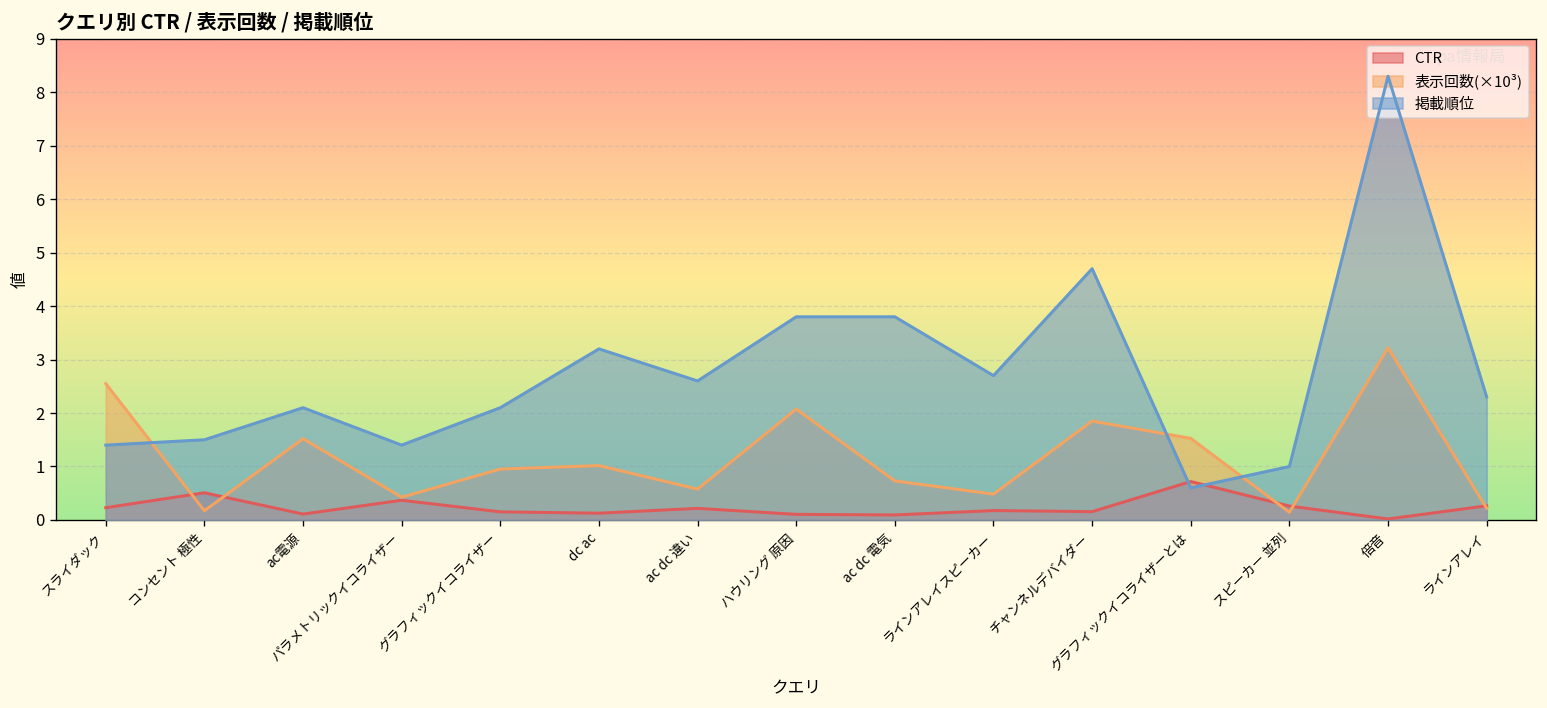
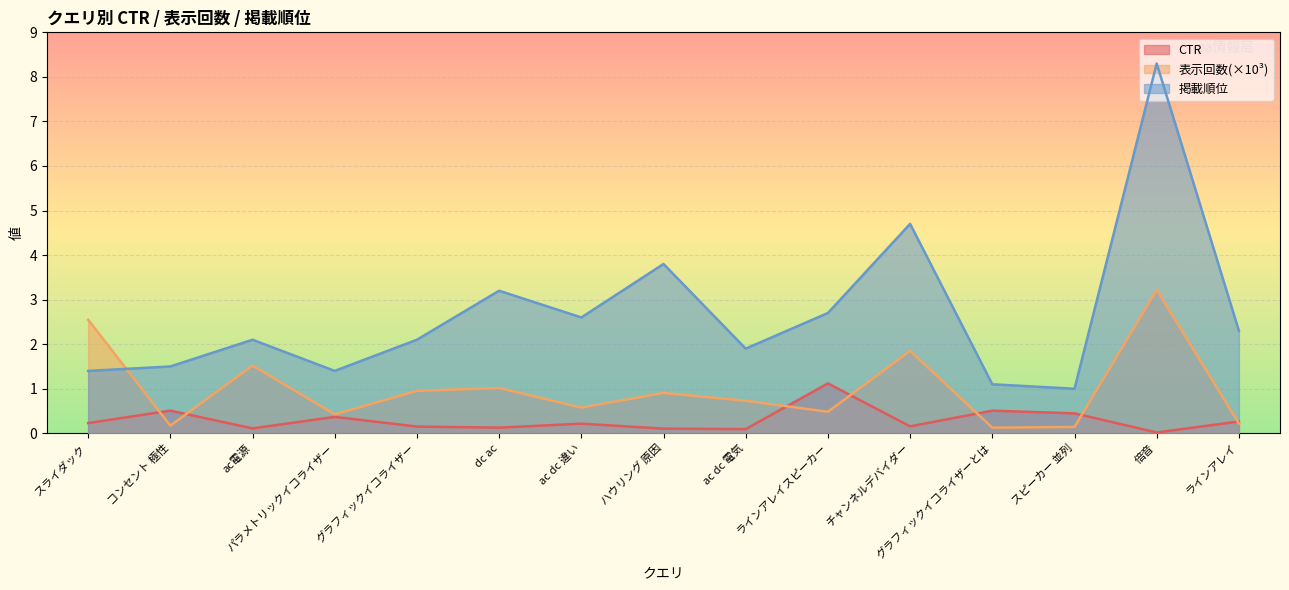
  {
    "CTR": {
      "スライダック": 0.2,
      "コンセント 極性": 0.5,
      "ac電源": 0.1,
      "パラメトリックイコライザー": 0.4,
      "グラフィックイコライザー": 0.2,
      "dc ac": 0.1,
      "ac dc 違い": 0.2,
      "ハウリング 原因": 0.1,
      "ac dc 電気": 0.1,
-     "ラインアレイスピーカー": 0.2,
+     "ラインアレイスピーカー": 1.1,
      "チャンネルデバイダー": 0.2,
-     "グラフィックイコライザーとは": 0.7,
-     "スピーカー 並列": 0.3,
+     "グラフィックイコライザーとは": 0.5,
+     "スピーカー 並列": 0.4,
      "倍音": 0.0
    },
    "表示回数(×10³)": {
      "スライダック": 2.6,
      "コンセント 極性": 0.2,
      "ac電源": 1.5,
      "パラメトリックイコライザー": 0.4,
      "グラフィックイコライザー": 1.0,
      "dc ac": 1.0,
      "ac dc 違い": 0.6,
-     "ハウリング 原因": 2.1,
+     "ハウリング 原因": 0.9,
      "ac dc 電気": 0.7,
      "ラインアレイスピーカー": 0.5,
      "チャンネルデバイダー": 1.9,
-     "グラフィックイコライザーとは": 1.5,
+     "グラフィックイコライザーとは": 0.1,
      "スピーカー 並列": 0.1,
      "倍音": 3.2
    },
    "掲載順位": {
      "スライダック": 1.4,
      "コンセント 極性": 1.5,
      "ac電源": 2.1,
      "パラメトリックイコライザー": 1.4,
      "グラフィックイコライザー": 2.1,
      "dc ac": 3.2,
      "ac dc 違い": 2.6,
      "ハウリング 原因": 3.8,
-     "ac dc 電気": 3.8,
+     "ac dc 電気": 1.9,
      "ラインアレイスピーカー": 2.7,
      "チャンネルデバイダー": 4.7,
-     "グラフィックイコライザーとは": 0.6,
+     "グラフィックイコライザーとは": 1.1,
      "スピーカー 並列": 1.0,
      "ラインアレイ": 2.3
    }
  }
